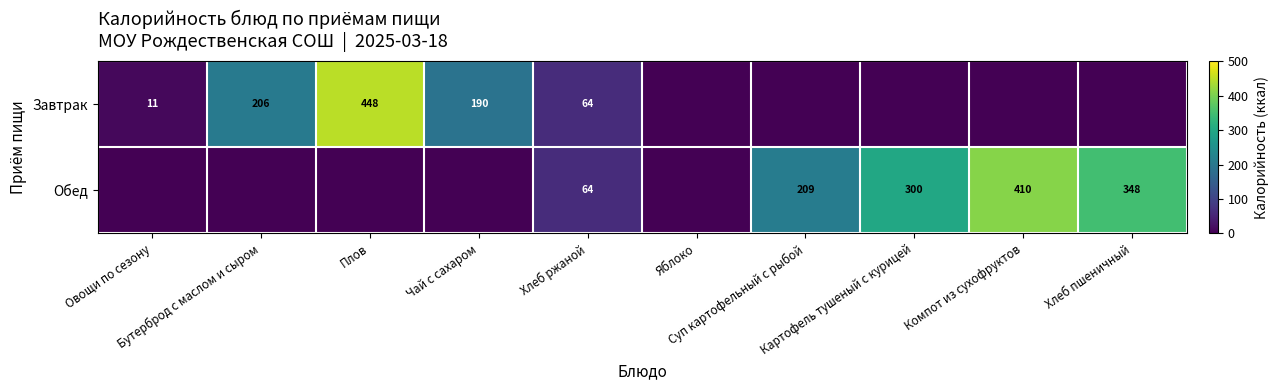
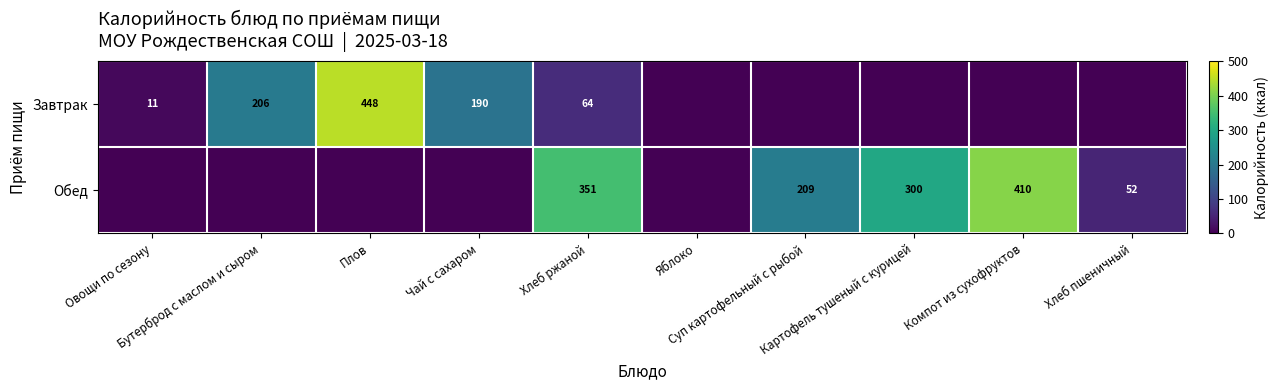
  {
    "Завтрак": {
      "Овощи по сезону": 11,
      "Бутерброд с маслом и сыром": 206,
      "Плов": 448,
      "Чай с сахаром": 190,
      "Хлеб ржаной": 64
    },
    "Обед": {
-     "Хлеб ржаной": 64,
+     "Хлеб ржаной": 351,
      "Суп картофельный с рыбой": 209,
      "Картофель тушеный с курицей": 300,
      "Компот из сухофруктов": 410,
-     "Хлеб пшеничный": 348
+     "Хлеб пшеничный": 52
    }
  }
